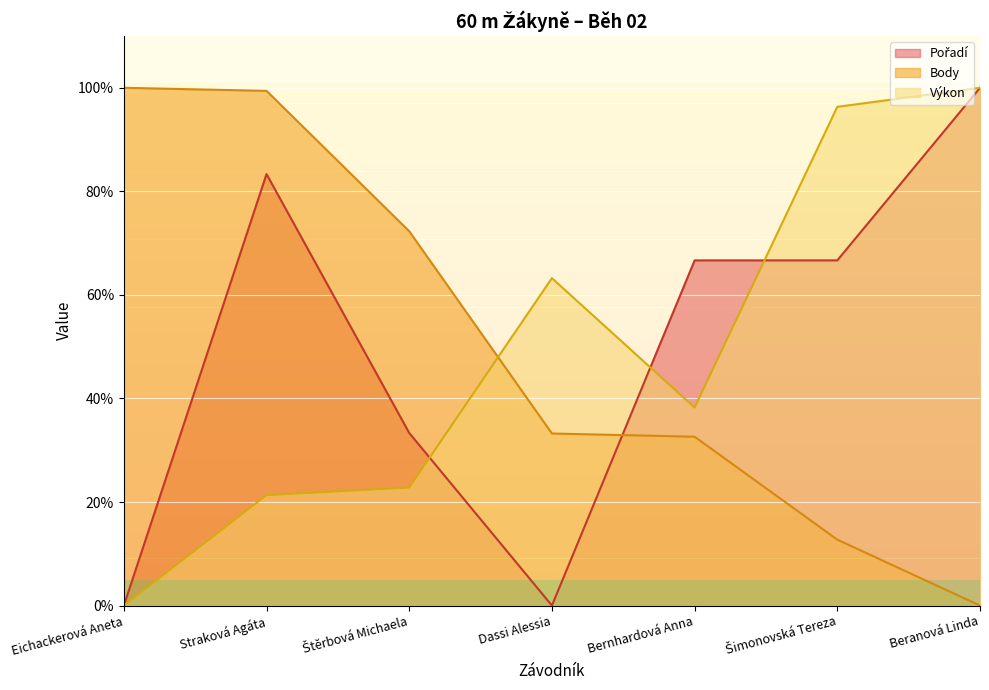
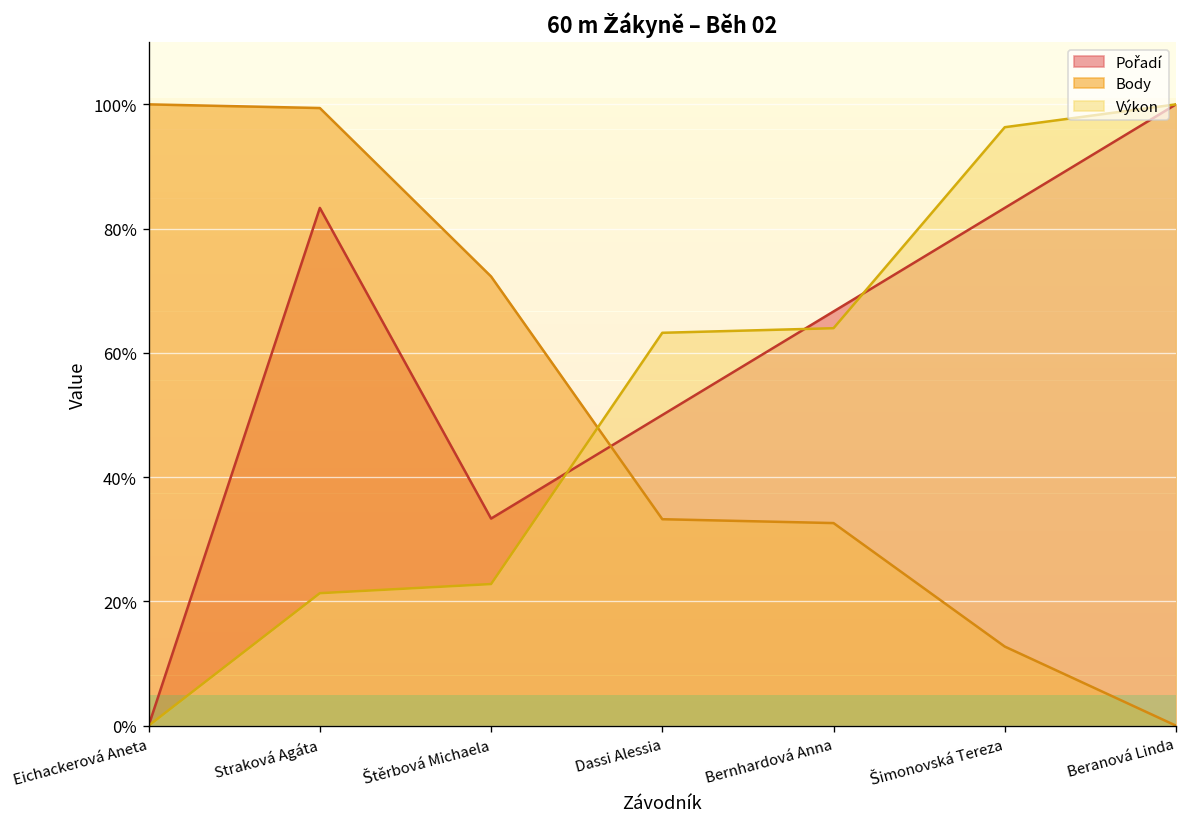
  {
    "Pořadí": {
      "Straková Agáta": "83%",
      "Štěrbová Michaela": "33%",
-     "Dassi Alessia": "0%",
+     "Dassi Alessia": "50%",
      "Bernhardová Anna": "67%",
-     "Šimonovská Tereza": "67%"
+     "Šimonovská Tereza": "83%"
    },
    "Body": {
      "Eichackerová Aneta": "100%",
      "Straková Agáta": "99%",
      "Štěrbová Michaela": "72%",
      "Dassi Alessia": "33%",
      "Bernhardová Anna": "33%",
      "Šimonovská Tereza": "13%",
      "Beranová Linda": "0%"
    },
    "Výkon": {
      "Straková Agáta": "21%",
      "Štěrbová Michaela": "23%",
      "Dassi Alessia": "63%",
-     "Bernhardová Anna": "38%",
+     "Bernhardová Anna": "64%",
      "Šimonovská Tereza": "96%"
    }
  }
